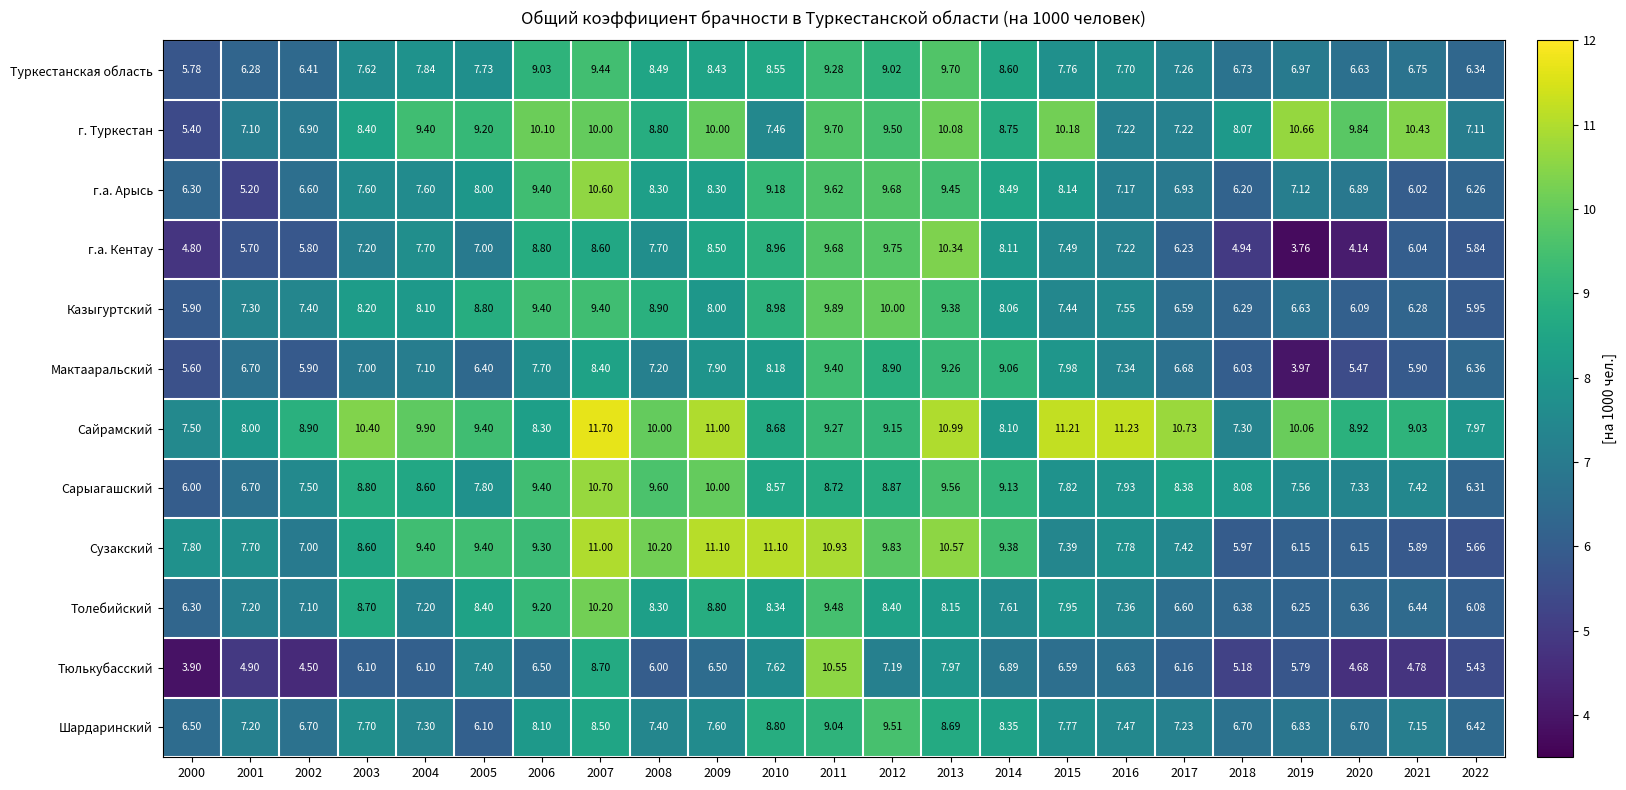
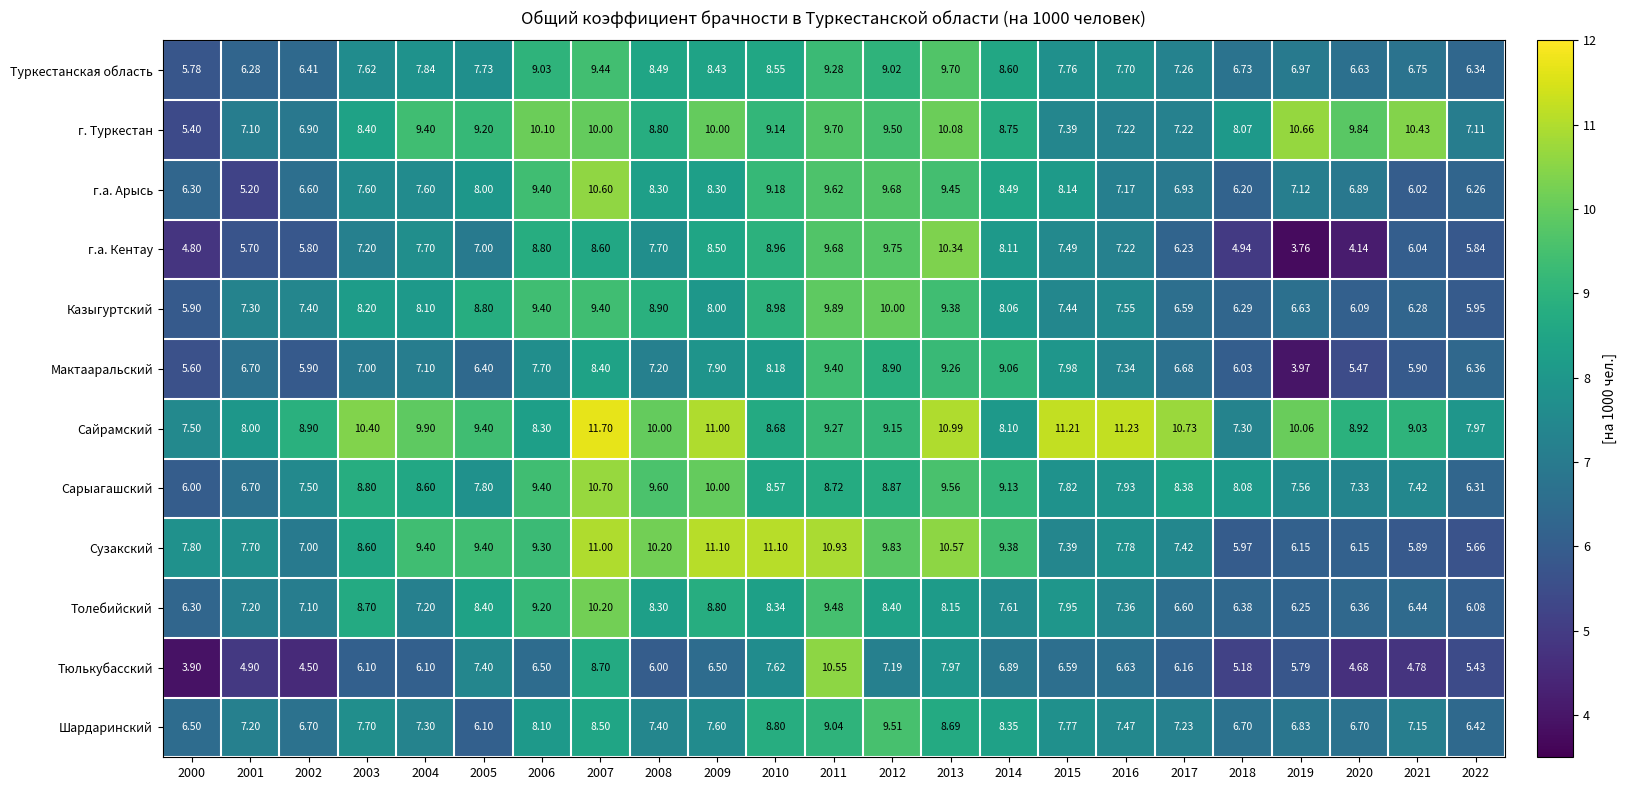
  {
    "г. Туркестан": {
      "2000": 5.40,
      "2001": 7.10,
      "2002": 6.90,
      "2003": 8.40,
      "2004": 9.40,
      "2005": 9.20,
      "2006": 10.10,
      "2007": 10.00,
      "2008": 8.80,
      "2009": 10.00,
-     "2010": 7.46,
+     "2010": 9.14,
      "2011": 9.70,
      "2012": 9.50,
      "2013": 10.08,
      "2014": 8.75,
-     "2015": 10.18,
+     "2015": 7.39,
      "2016": 7.22,
      "2017": 7.22,
      "2018": 8.07,
      "2019": 10.66,
      "2020": 9.84,
      "2021": 10.43,
      "2022": 7.11
    }
  }
